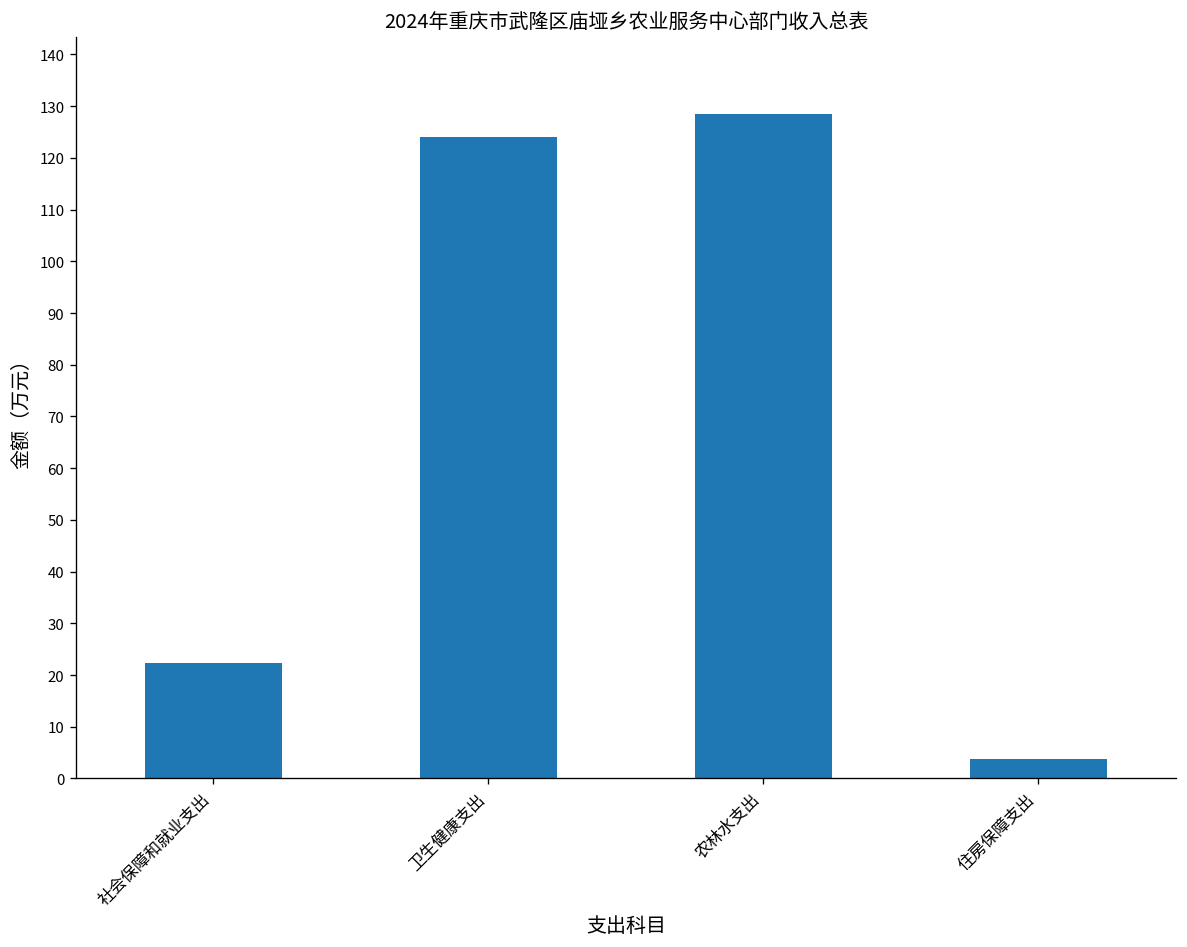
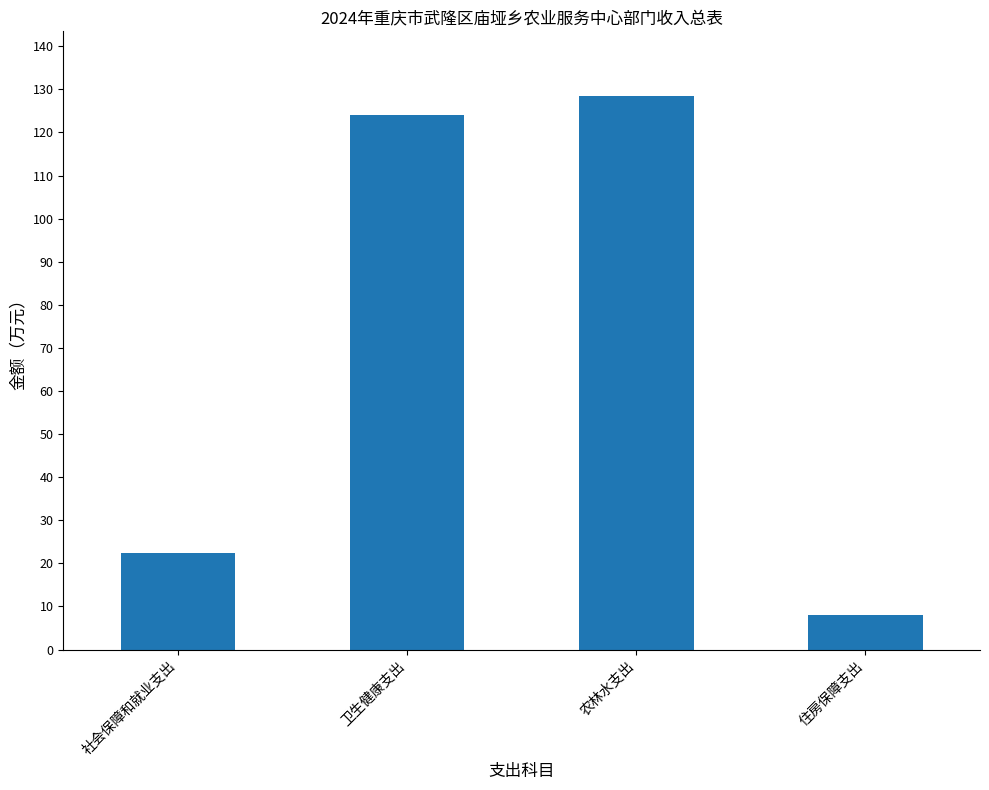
  {
    "社会保障和就业支出": 22,
    "卫生健康支出": 124,
    "农林水支出": 128,
-   "住房保障支出": 4
+   "住房保障支出": 8
  }
